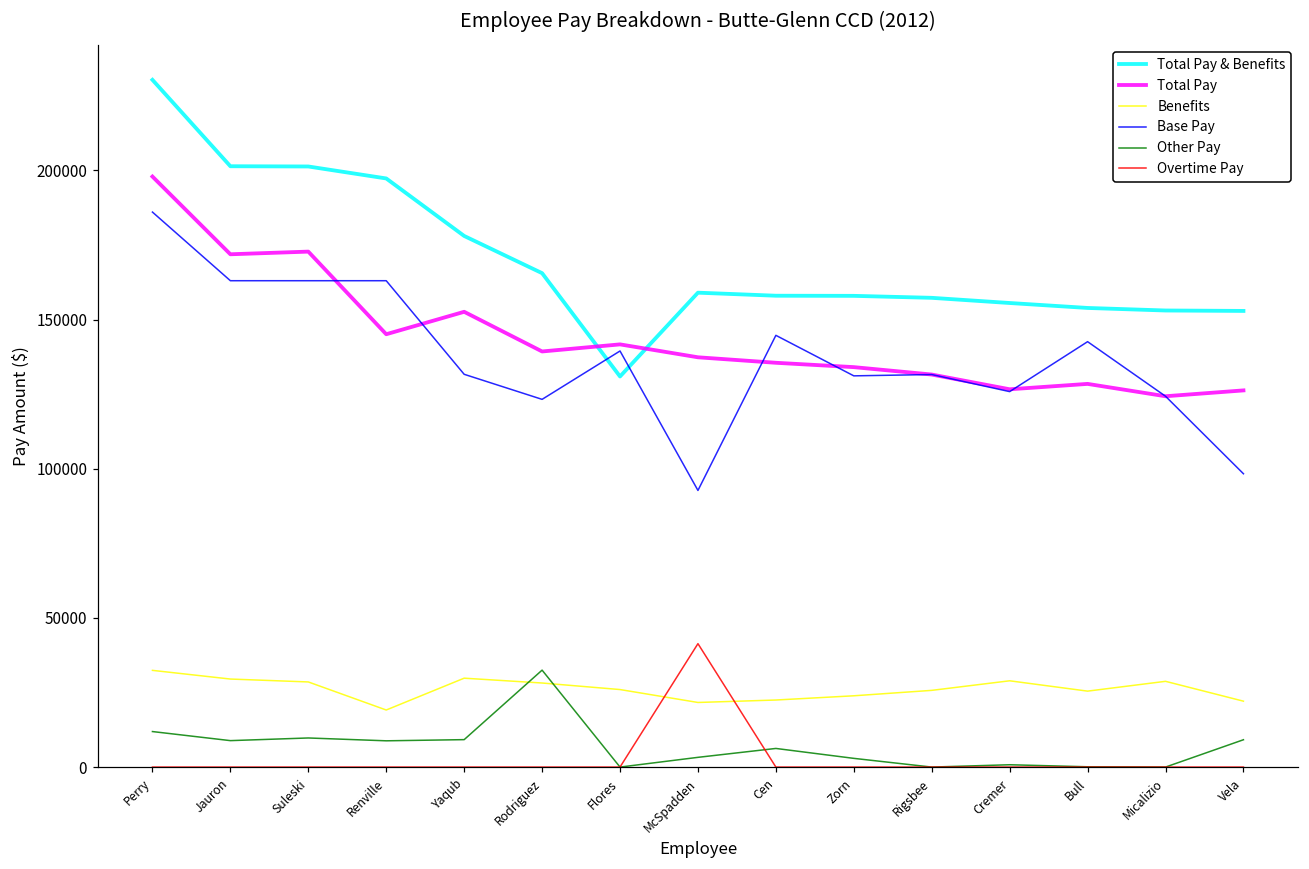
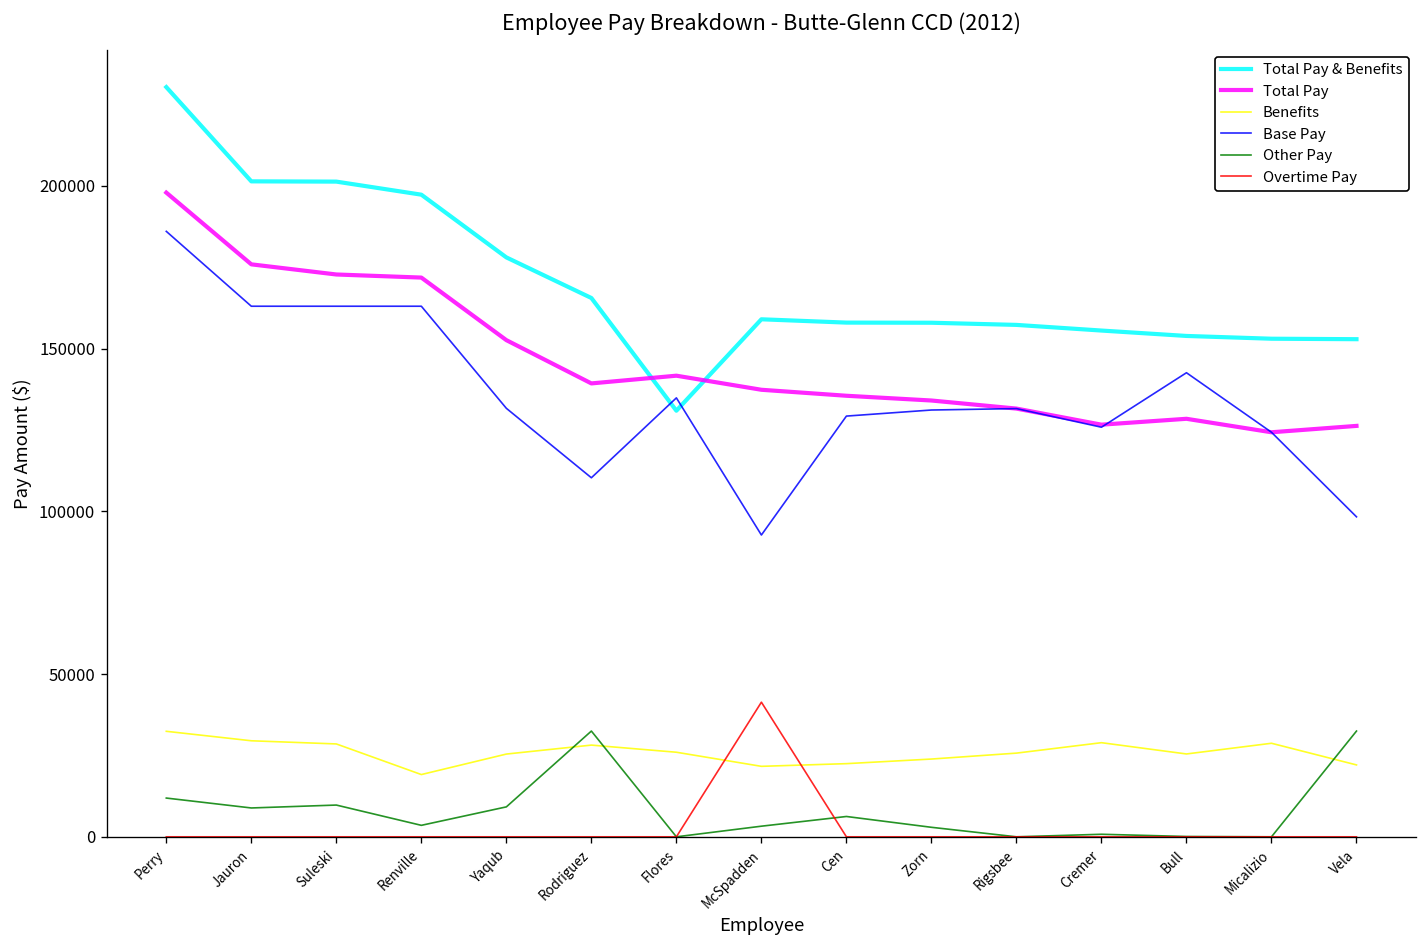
  {
    "Total Pay & Benefits": {
      "Perry": 230000,
      "Jauron": 201000,
      "Suleski": 201000,
      "Renville": 197000,
      "Yaqub": 178000,
      "Rodriguez": 166000,
      "Flores": 131000,
      "McSpadden": 159000,
      "Cen": 158000,
      "Zorn": 158000,
      "Rigsbee": 157000,
      "Cremer": 156000,
      "Bull": 154000,
      "Micalizio": 153000,
      "Vela": 153000
    },
    "Total Pay": {
      "Perry": 198000,
-     "Jauron": 172000,
+     "Jauron": 176000,
      "Suleski": 173000,
-     "Renville": 145000,
+     "Renville": 172000,
      "Yaqub": 153000,
      "Rodriguez": 139000,
      "Flores": 142000,
      "McSpadden": 137000,
      "Cen": 135000,
      "Zorn": 134000,
      "Bull": 128000,
      "Vela": 126000
    },
    "Benefits": {
      "Perry": 32000,
      "Jauron": 30000,
      "Suleski": 29000,
      "Renville": 19000,
-     "Yaqub": 30000,
+     "Yaqub": 25000,
      "Rodriguez": 28000,
      "Flores": 26000,
      "McSpadden": 22000,
      "Cen": 22000,
      "Zorn": 24000,
      "Rigsbee": 26000,
      "Cremer": 29000,
      "Bull": 25000,
      "Micalizio": 29000,
      "Vela": 22000
    },
    "Base Pay": {
      "Perry": 186000,
      "Jauron": 163000,
      "Suleski": 163000,
      "Renville": 163000,
      "Yaqub": 132000,
-     "Rodriguez": 123000,
-     "Flores": 139000,
+     "Rodriguez": 110000,
+     "Flores": 135000,
      "McSpadden": 93000,
-     "Cen": 145000,
+     "Cen": 129000,
      "Zorn": 131000,
      "Bull": 143000,
      "Vela": 98000
    },
    "Other Pay": {
      "Perry": 12000,
      "Jauron": 9000,
      "Suleski": 10000,
-     "Renville": 9000,
+     "Renville": 4000,
      "Yaqub": 9000,
      "Rodriguez": 32000,
      "McSpadden": 3000,
      "Cen": 6000,
      "Zorn": 3000,
-     "Vela": 9000
+     "Vela": 32000
    },
    "Overtime Pay": {
      "Perry": 0,
      "Jauron": 0,
      "Suleski": 0,
      "Renville": 0,
      "Yaqub": 0,
      "Rodriguez": 0,
      "McSpadden": 41000,
      "Cen": 0,
      "Zorn": 0,
      "Vela": 0
    }
  }
